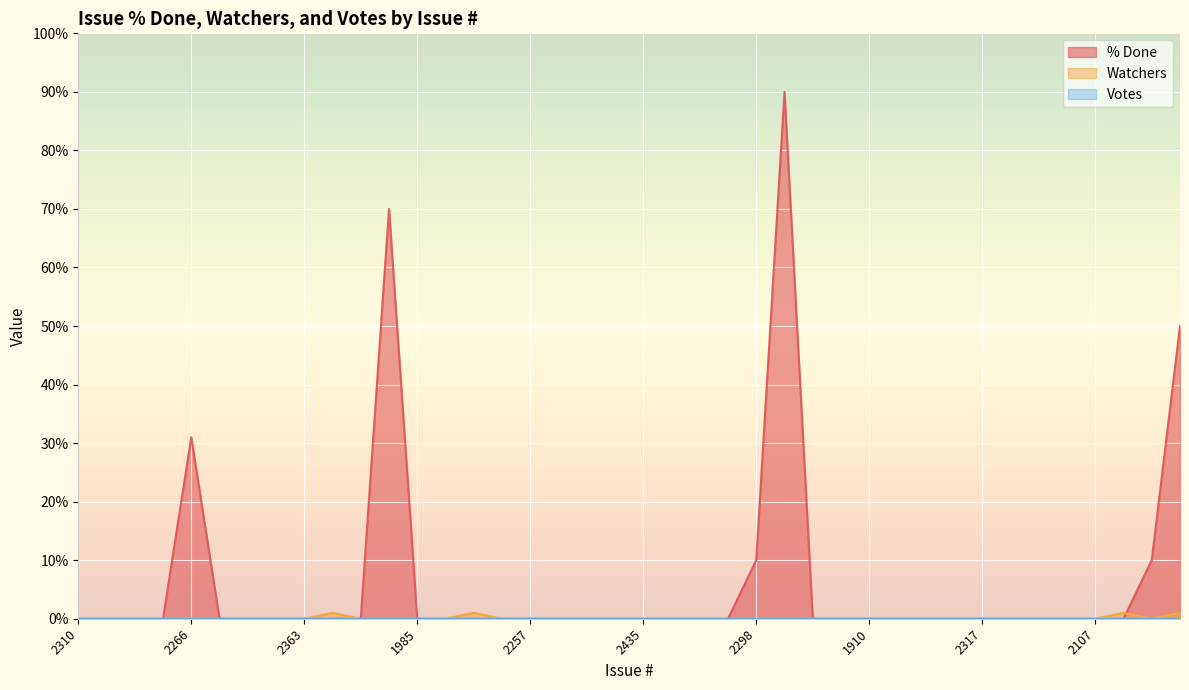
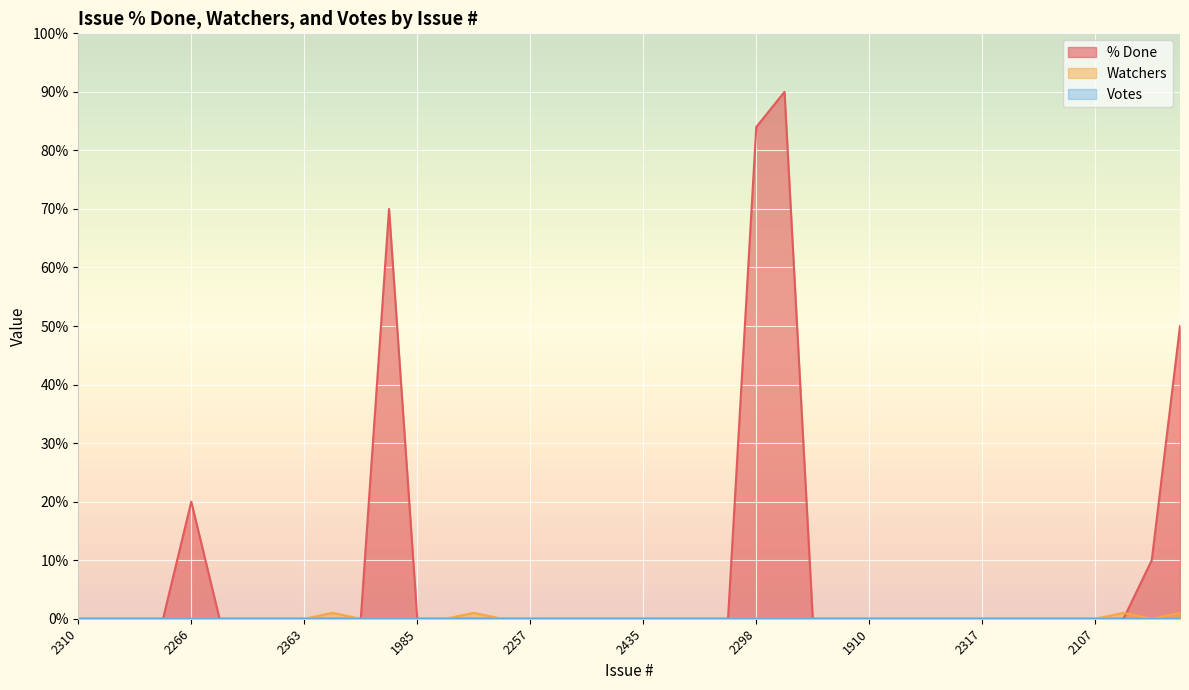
  {
    "% Done": {
-     "2266": "31%",
-     "2298": "10%"
+     "2266": "20%",
+     "2298": "84%"
    }
  }
